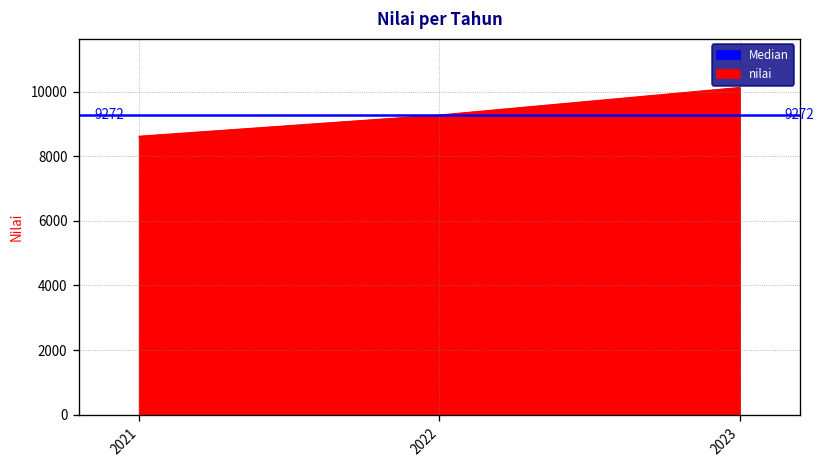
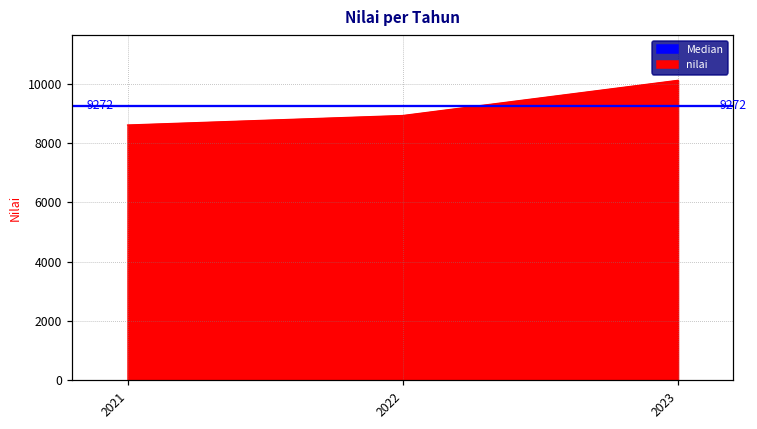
  {
-   "2022": 9300,
+   "2022": 8900,
    "2023": 10100
  }
